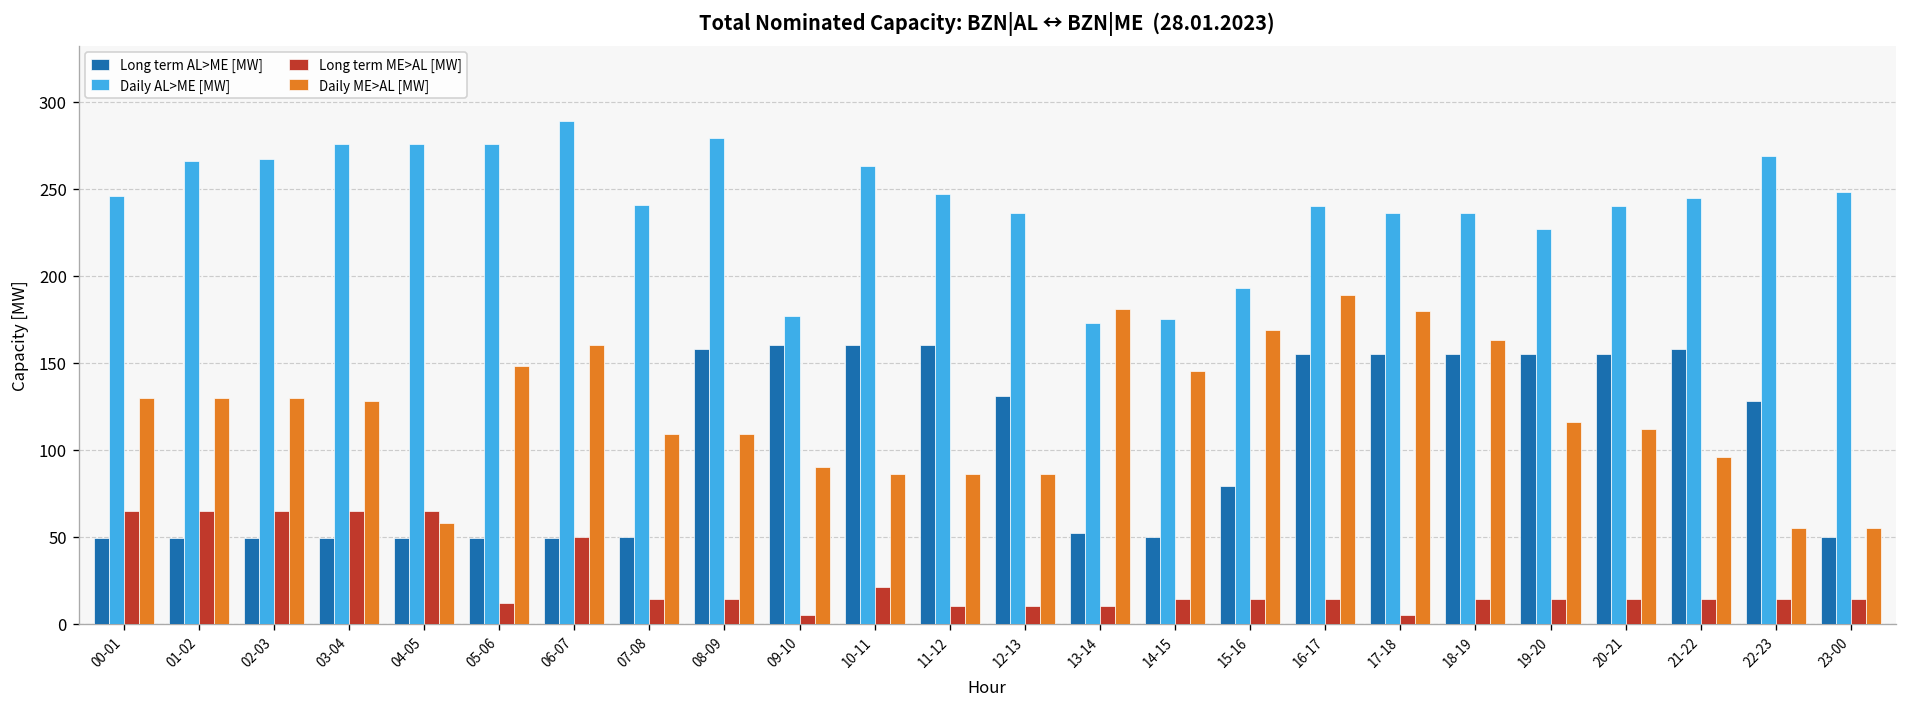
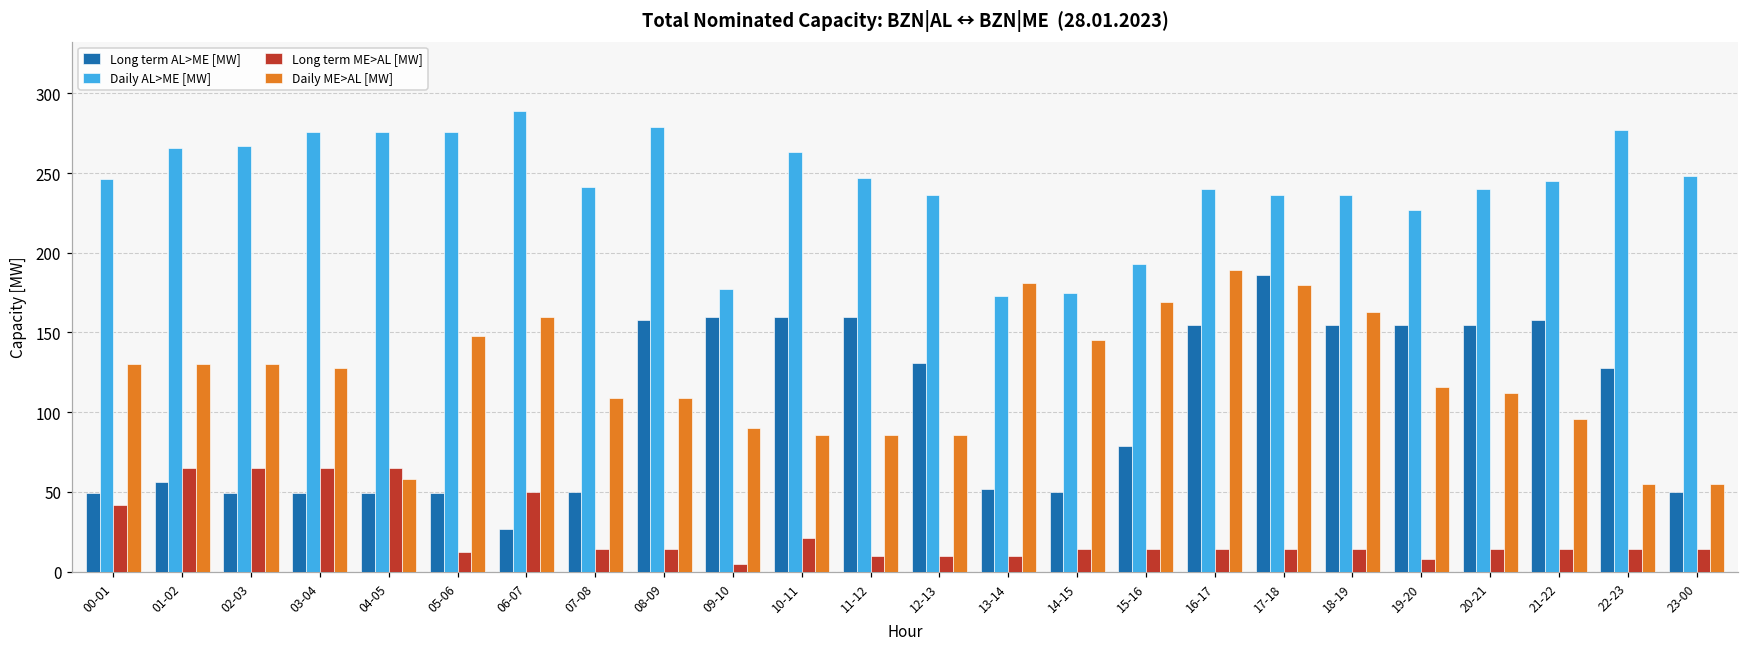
  {
    "Long term AL>ME [MW]": {
      "00-01": 49,
-     "01-02": 49,
+     "01-02": 56,
      "02-03": 49,
      "03-04": 49,
      "04-05": 49,
      "05-06": 49,
-     "06-07": 49,
+     "06-07": 27,
      "07-08": 50,
      "08-09": 158,
      "09-10": 160,
      "10-11": 160,
      "11-12": 160,
      "12-13": 131,
      "13-14": 52,
      "14-15": 50,
      "15-16": 79,
      "16-17": 155,
-     "17-18": 155,
+     "17-18": 186,
      "18-19": 155,
      "19-20": 155,
      "20-21": 155,
      "21-22": 158,
      "22-23": 128,
      "23-00": 50
    },
    "Daily AL>ME [MW]": {
      "00-01": 246,
      "01-02": 266,
      "02-03": 267,
      "03-04": 276,
      "04-05": 276,
      "05-06": 276,
      "06-07": 289,
      "07-08": 241,
      "08-09": 279,
      "09-10": 177,
      "10-11": 263,
      "11-12": 247,
      "12-13": 236,
      "13-14": 173,
      "14-15": 175,
      "15-16": 193,
      "16-17": 240,
      "17-18": 236,
      "18-19": 236,
      "19-20": 227,
      "20-21": 240,
      "21-22": 245,
-     "22-23": 269,
+     "22-23": 277,
      "23-00": 248
    },
    "Long term ME>AL [MW]": {
-     "00-01": 65,
+     "00-01": 42,
      "01-02": 65,
      "02-03": 65,
      "03-04": 65,
      "04-05": 65,
      "05-06": 12,
      "06-07": 50,
      "07-08": 14,
      "08-09": 14,
      "09-10": 5,
      "10-11": 21,
      "11-12": 10,
      "12-13": 10,
      "13-14": 10,
      "14-15": 14,
      "15-16": 14,
      "16-17": 14,
-     "17-18": 5,
+     "17-18": 14,
      "18-19": 14,
-     "19-20": 14,
+     "19-20": 8,
      "20-21": 14,
      "21-22": 14,
      "22-23": 14,
      "23-00": 14
    },
    "Daily ME>AL [MW]": {
      "00-01": 130,
      "01-02": 130,
      "02-03": 130,
      "03-04": 128,
      "04-05": 58,
      "05-06": 148,
      "06-07": 160,
      "07-08": 109,
      "08-09": 109,
      "09-10": 90,
      "10-11": 86,
      "11-12": 86,
      "12-13": 86,
      "13-14": 181,
      "14-15": 145,
      "15-16": 169,
      "16-17": 189,
      "17-18": 180,
      "18-19": 163,
      "19-20": 116,
      "20-21": 112,
      "21-22": 96,
      "22-23": 55,
      "23-00": 55
    }
  }
